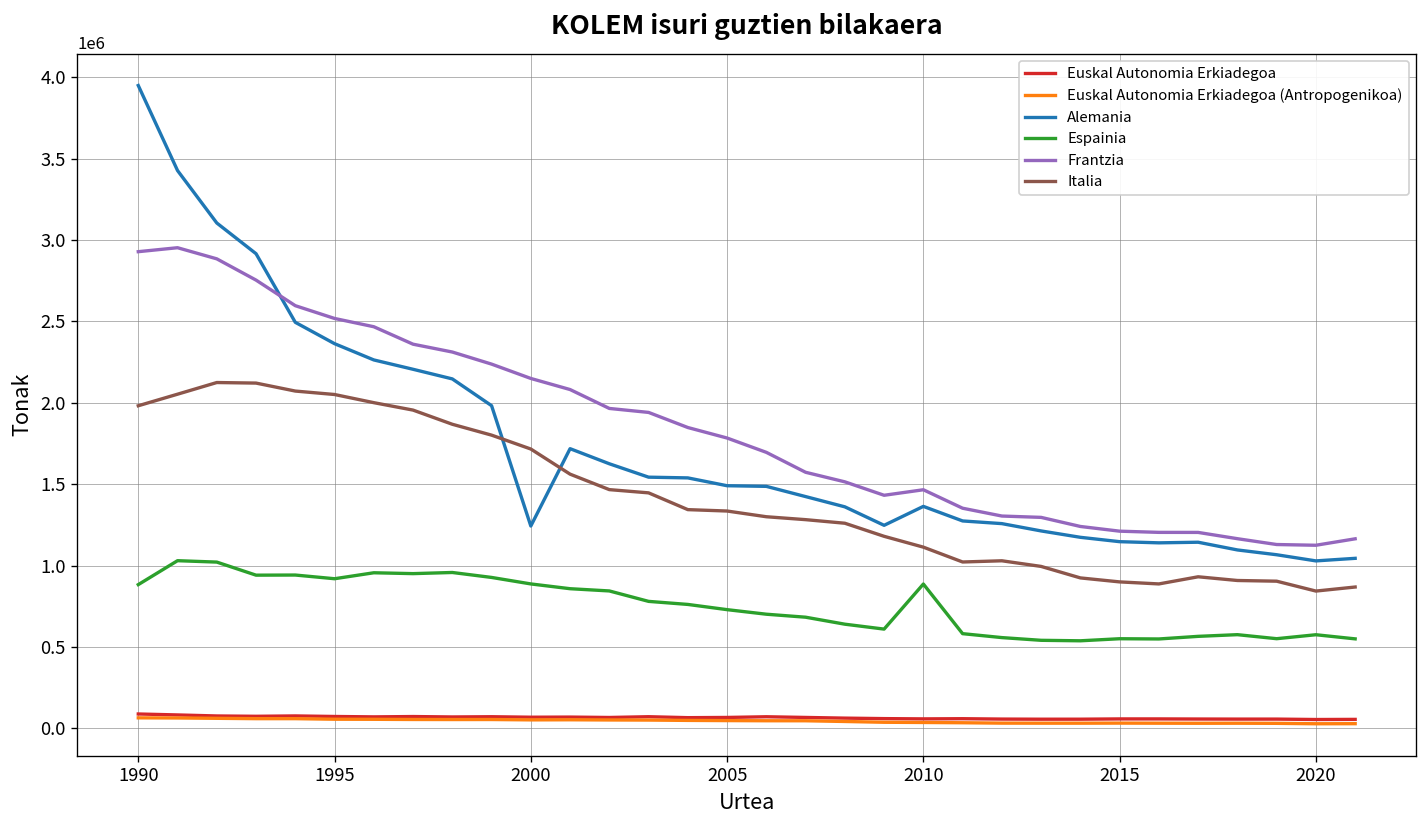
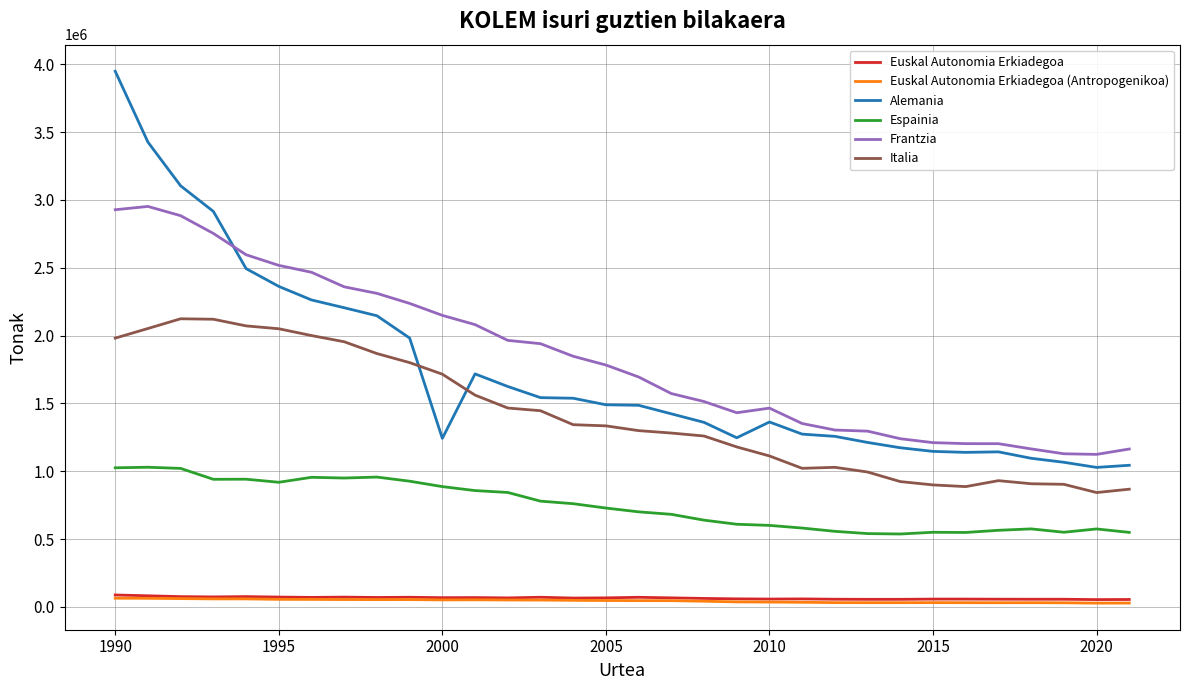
  {
    "Euskal Autonomia Erkiadegoa": {
      "1990": 90000,
      "2005": 70000,
      "2010": 60000,
      "2015": 60000,
      "2020": 50000
    },
    "Euskal Autonomia Erkiadegoa (Antropogenikoa)": {
      "1990": 60000,
      "2005": 50000,
      "2010": 40000,
      "2015": 30000,
      "2020": 30000
    },
    "Alemania": {
      "1990": 3950000,
      "1995": 2360000,
      "2000": 1240000,
      "2005": 1490000,
      "2010": 1360000,
      "2015": 1150000,
      "2020": 1030000
    },
    "Espainia": {
-     "1990": 880000,
+     "1990": 1030000,
      "1995": 920000,
      "2000": 890000,
      "2005": 730000,
-     "2010": 890000,
+     "2010": 600000,
      "2015": 550000,
      "2020": 570000
    },
    "Frantzia": {
      "1990": 2930000,
      "1995": 2520000,
      "2000": 2150000,
      "2005": 1780000,
      "2010": 1470000,
      "2015": 1210000,
      "2020": 1120000
    },
    "Italia": {
      "1990": 1980000,
      "1995": 2050000,
      "2000": 1720000,
      "2005": 1330000,
      "2010": 1110000,
      "2015": 900000,
      "2020": 840000
    }
  }
